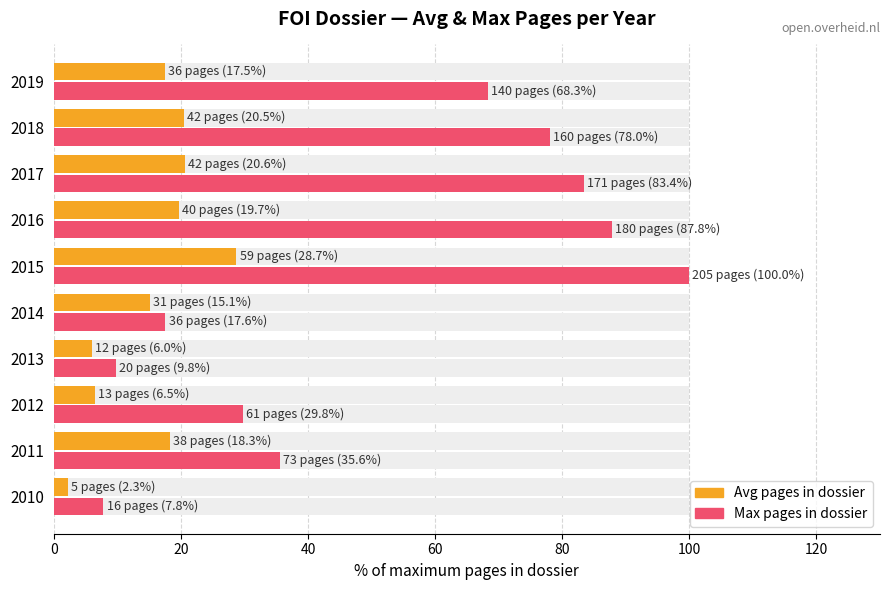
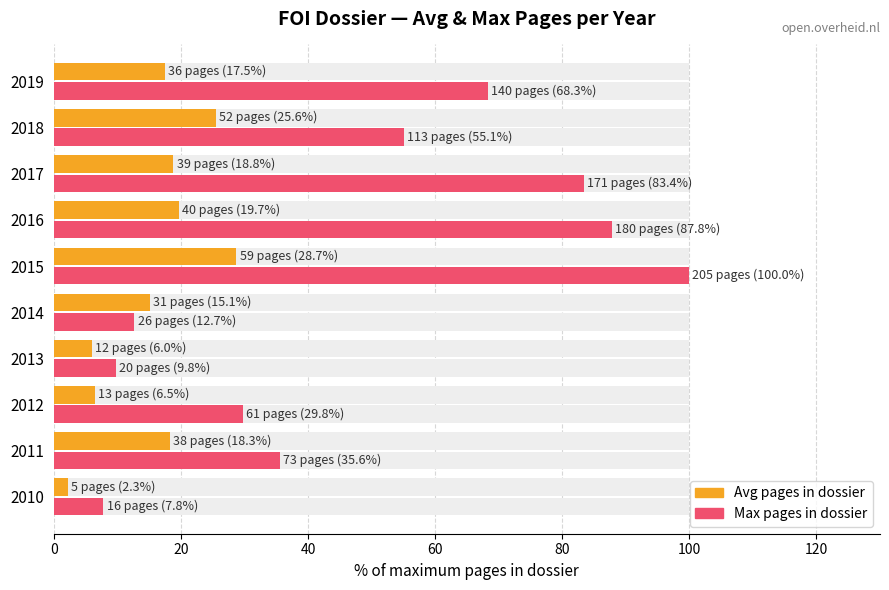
  {
    "Avg pages in dossier": {
-     "2018": "42 pages (20.5%)",
-     "2017": "42 pages (20.6%)"
+     "2018": "52 pages (25.6%)",
+     "2017": "39 pages (18.8%)"
    },
    "Max pages in dossier": {
-     "2018": "160 pages (78.0%)",
+     "2018": "113 pages (55.1%)",
      "2015": "(100.0%)",
-     "2014": "36 pages (17.6%)"
+     "2014": "26 pages (12.7%)"
    }
  }
